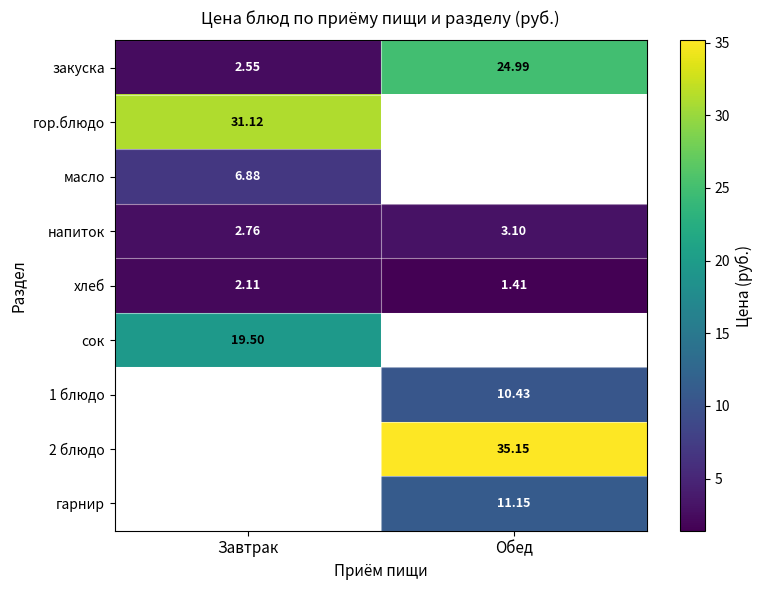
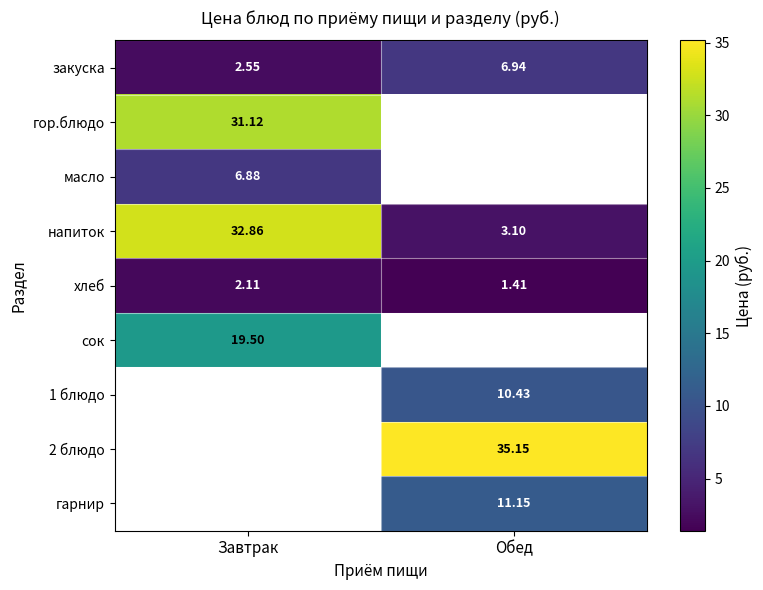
  {
    "закуска": {
      "Завтрак": 2.55,
-     "Обед": 24.99
+     "Обед": 6.94
    },
    "гор.блюдо": {
      "Завтрак": 31.12
    },
    "масло": {
      "Завтрак": 6.88
    },
    "напиток": {
-     "Завтрак": 2.76,
+     "Завтрак": 32.86,
      "Обед": 3.10
    },
    "хлеб": {
      "Завтрак": 2.11,
      "Обед": 1.41
    },
    "сок": {
      "Завтрак": 19.50
    },
    "1 блюдо": {
      "Обед": 10.43
    },
    "2 блюдо": {
      "Обед": 35.15
    },
    "гарнир": {
      "Обед": 11.15
    }
  }
